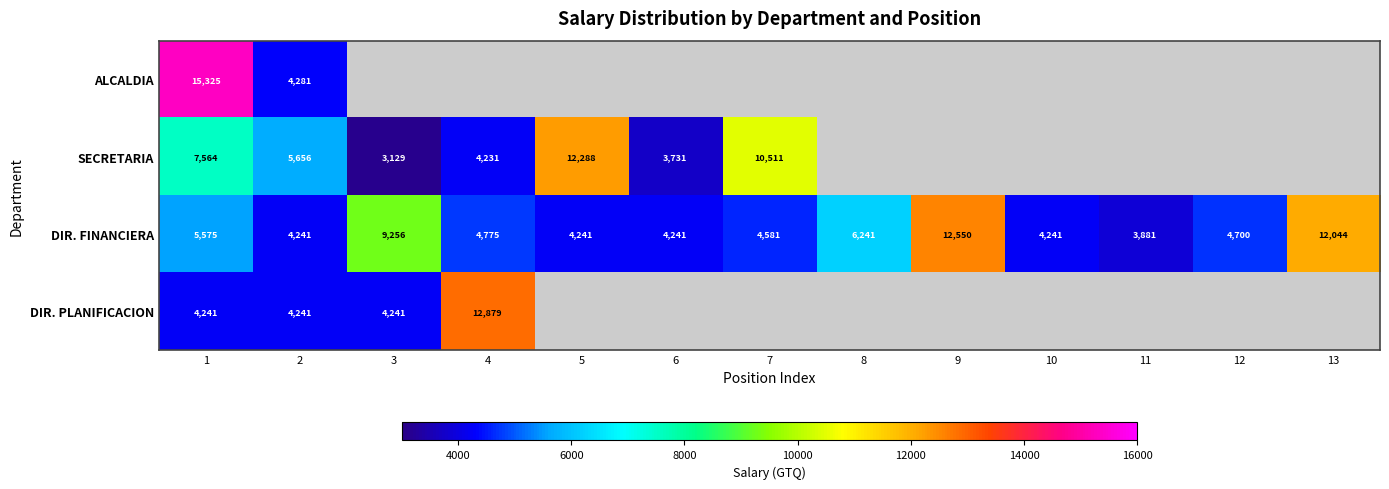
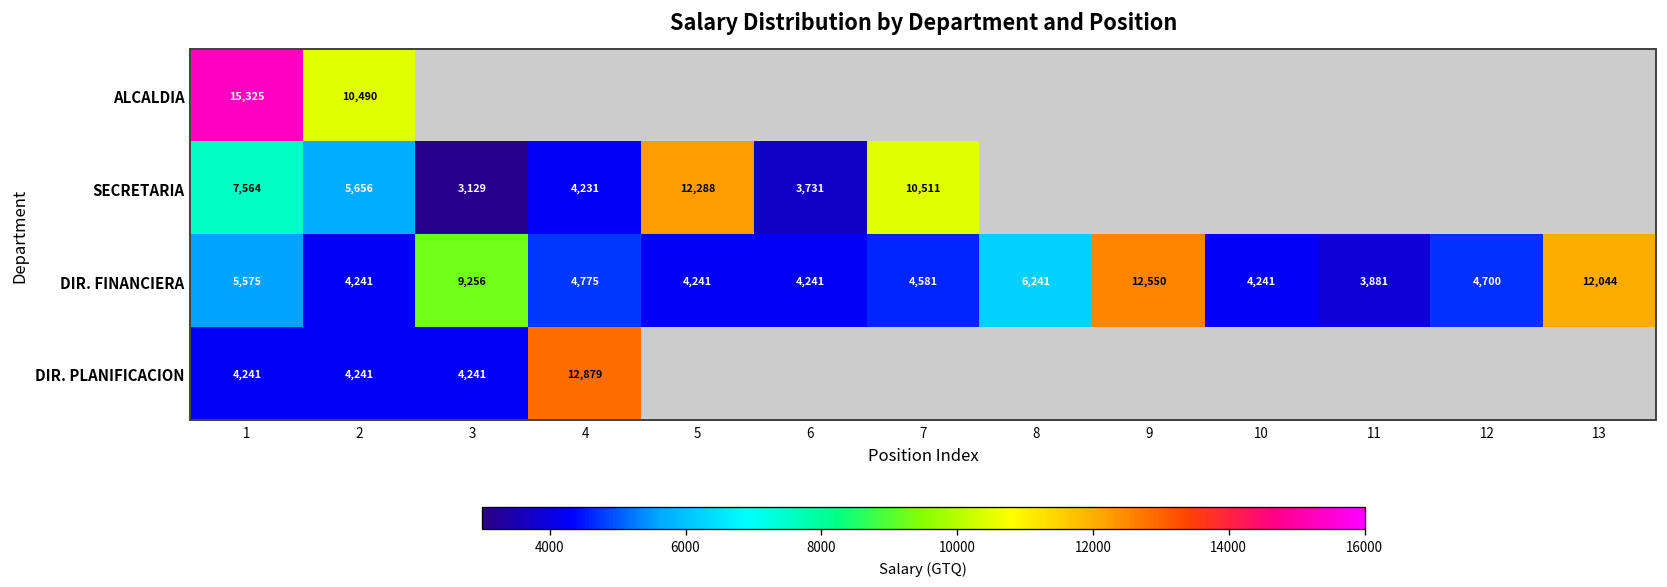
  {
    "ALCALDIA": {
      "1": "15,325",
-     "2": "4,281"
+     "2": "10,490"
    },
    "SECRETARIA": {
      "1": "7,564",
      "2": "5,656",
      "3": "3,129",
      "4": "4,231",
      "5": "12,288",
      "6": "3,731",
      "7": "10,511"
    },
    "DIR. FINANCIERA": {
      "1": "5,575",
      "2": "4,241",
      "3": "9,256",
      "4": "4,775",
      "5": "4,241",
      "6": "4,241",
      "7": "4,581",
      "8": "6,241",
      "9": "12,550",
      "10": "4,241",
      "11": "3,881",
      "12": "4,700",
      "13": "12,044"
    },
    "DIR. PLANIFICACION": {
      "1": "4,241",
      "2": "4,241",
      "3": "4,241",
      "4": "12,879"
    }
  }
